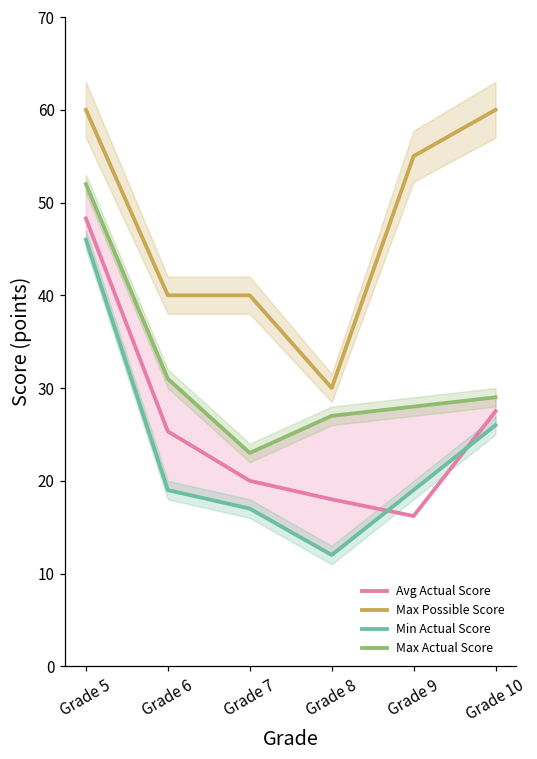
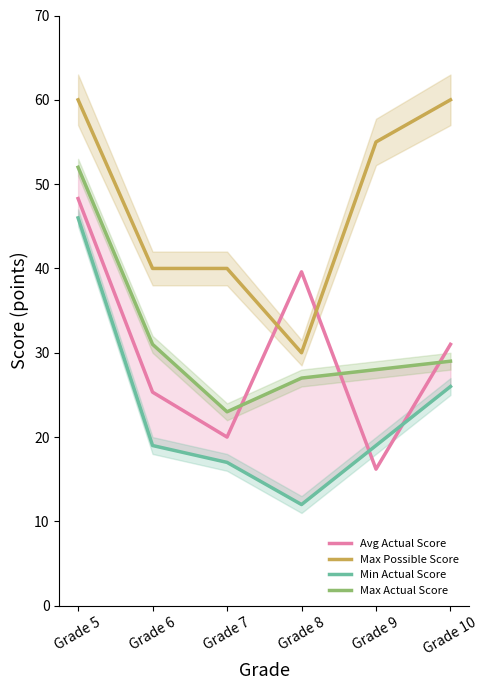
  {
    "Avg Actual Score": {
      "Grade 5": 48,
      "Grade 6": 25,
      "Grade 7": 20,
-     "Grade 8": 18,
+     "Grade 8": 40,
      "Grade 9": 16,
-     "Grade 10": 28
+     "Grade 10": 31
    }
  }
